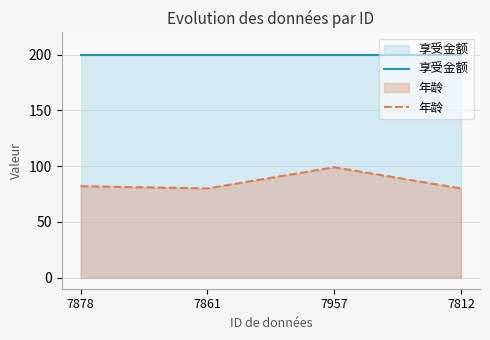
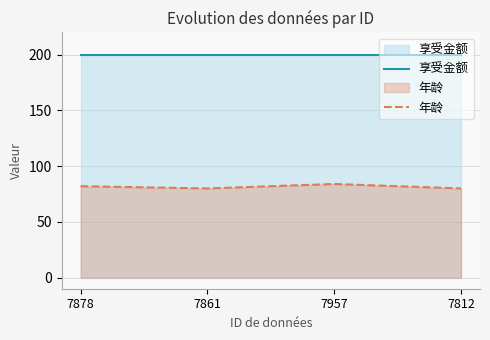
  {
    "年龄": {
      "7878": 82,
      "7861": 80,
-     "7957": 99,
+     "7957": 84,
      "7812": 80
    }
  }
